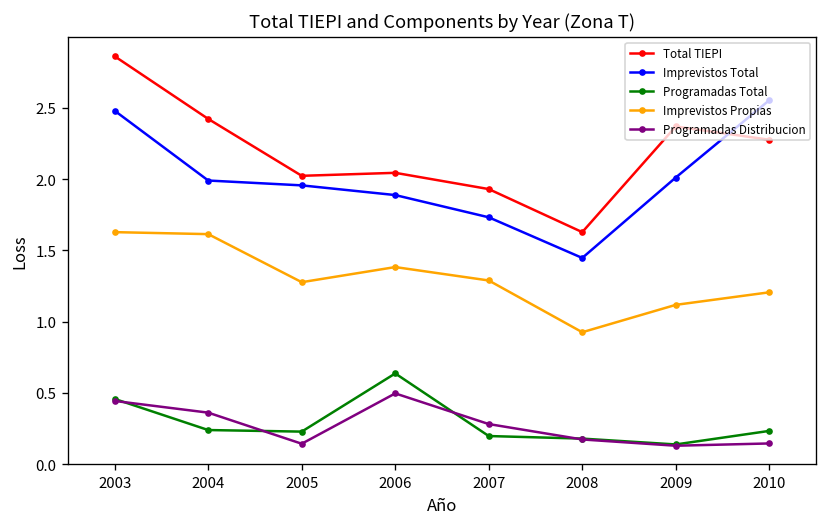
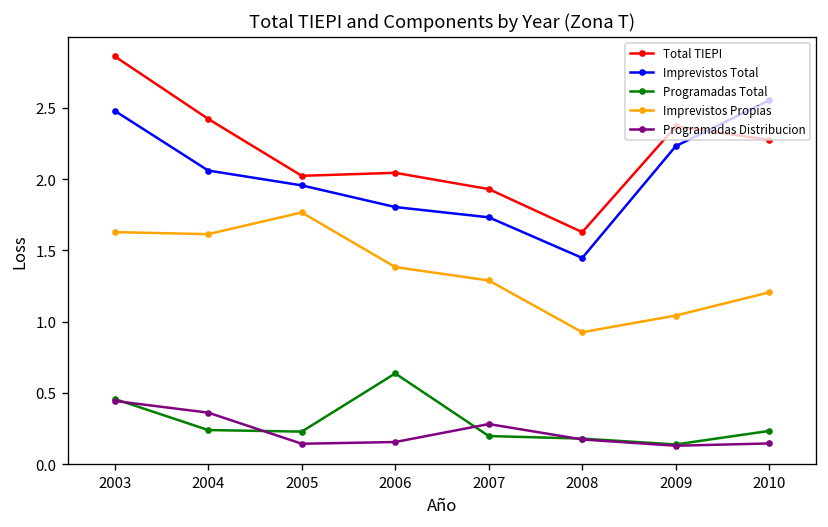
  {
    "Total TIEPI": {
      "2003": 2.86,
      "2004": 2.42,
      "2005": 2.02,
      "2006": 2.04,
      "2007": 1.93,
      "2008": 1.63,
      "2010": 2.28
    },
    "Imprevistos Total": {
      "2003": 2.48,
-     "2004": 1.99,
+     "2004": 2.06,
      "2005": 1.96,
-     "2006": 1.89,
+     "2006": 1.80,
      "2007": 1.73,
      "2008": 1.45,
-     "2009": 2.01
+     "2009": 2.23
    },
    "Programadas Total": {
      "2004": 0.24,
      "2005": 0.23,
      "2006": 0.64,
      "2007": 0.20,
      "2010": 0.23
    },
    "Imprevistos Propias": {
      "2003": 1.63,
      "2004": 1.61,
-     "2005": 1.28,
+     "2005": 1.77,
      "2006": 1.38,
      "2007": 1.29,
      "2008": 0.93,
-     "2009": 1.12,
+     "2009": 1.04,
      "2010": 1.21
    },
    "Programadas Distribucion": {
      "2004": 0.36,
      "2005": 0.14,
-     "2006": 0.50,
+     "2006": 0.16,
      "2007": 0.28,
      "2010": 0.15
    }
  }
